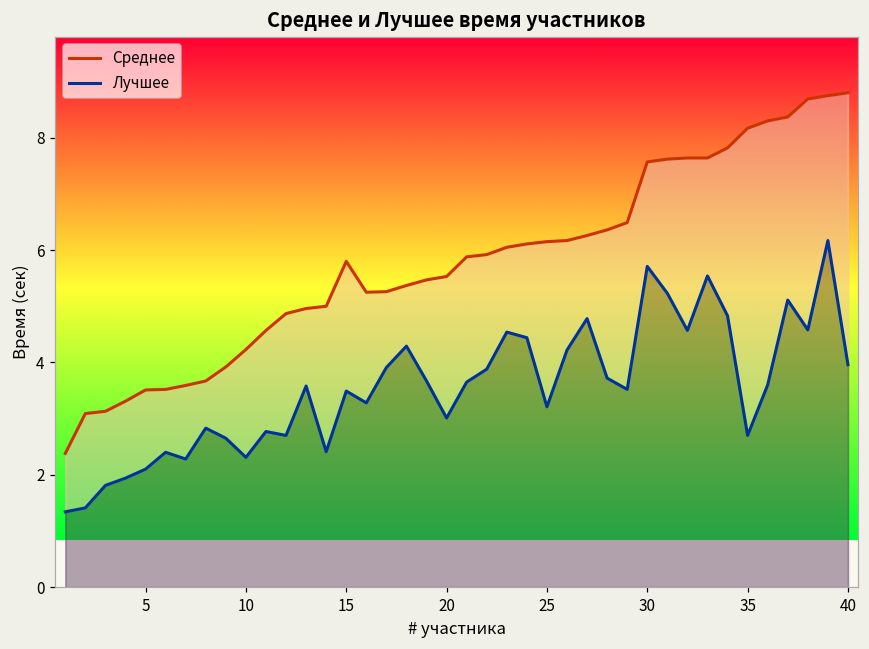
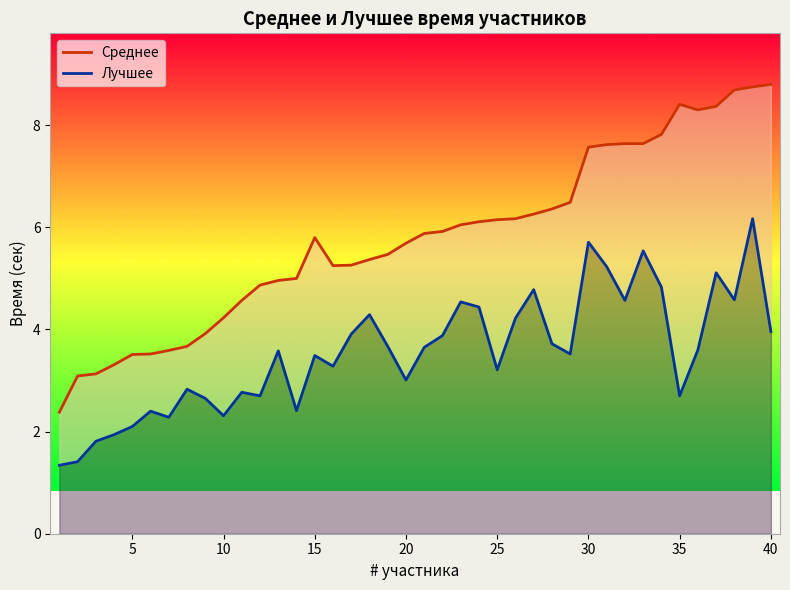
  {
    "Среднее": {
      "5": 3.5,
      "10": 4.2,
      "15": 5.8,
-     "20": 5.5,
+     "20": 5.7,
      "25": 6.2,
      "30": 7.6,
-     "35": 8.2,
+     "35": 8.4,
      "40": 8.8
    },
    "Лучшее": {
      "5": 2.1,
      "10": 2.3,
      "15": 3.5,
      "20": 3.0,
      "25": 3.2,
      "30": 5.7,
      "35": 2.7,
      "40": 4.0
    }
  }
